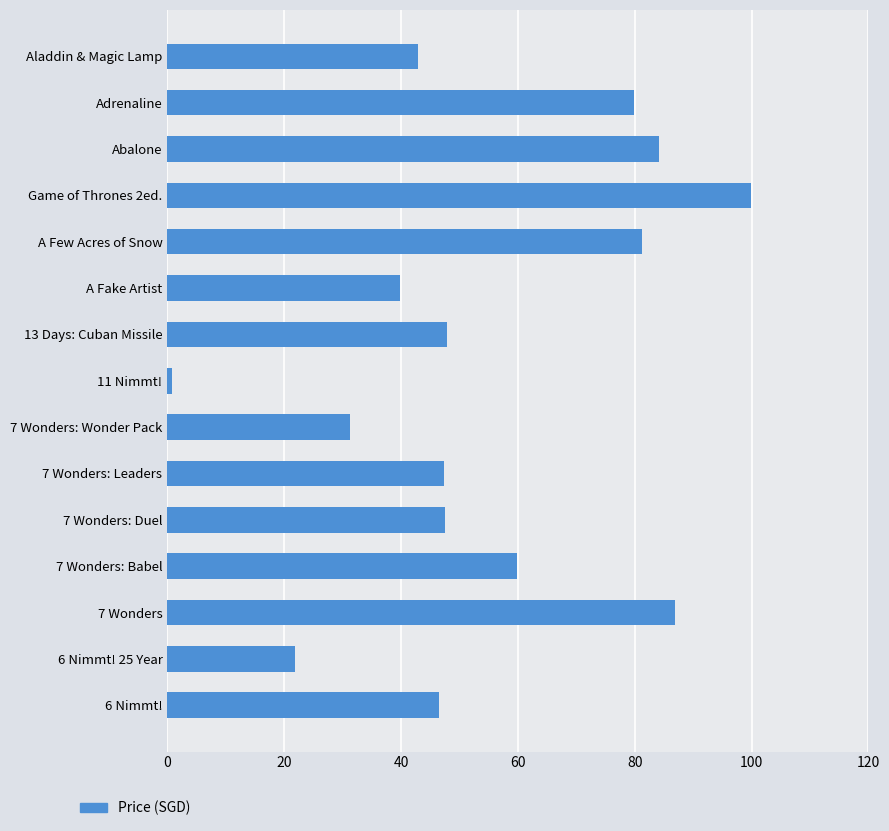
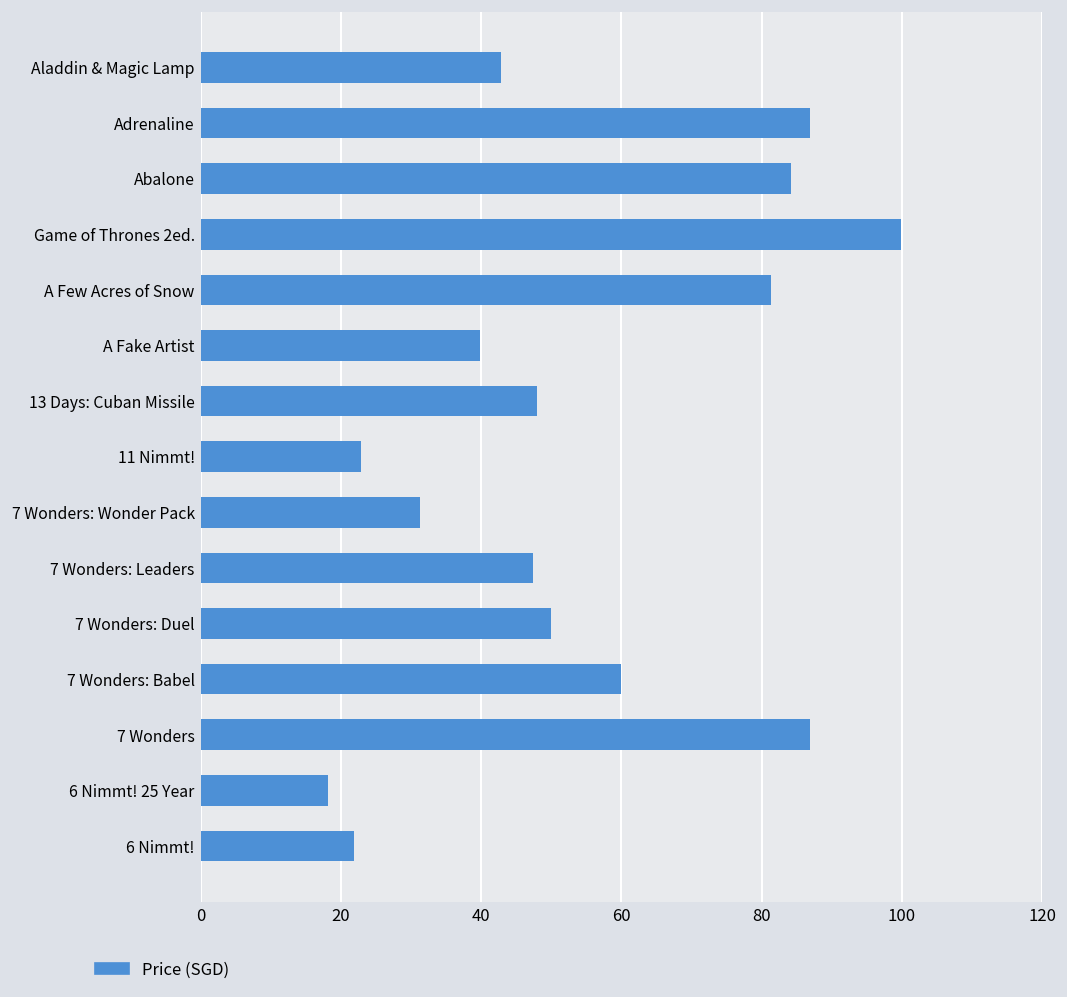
  {
    "Aladdin & Magic Lamp": 43,
-   "Adrenaline": 80,
+   "Adrenaline": 87,
    "Abalone": 84,
    "Game of Thrones 2ed.": 100,
    "A Few Acres of Snow": 81,
    "A Fake Artist": 40,
    "13 Days: Cuban Missile": 48,
-   "11 Nimmt!": 1,
+   "11 Nimmt!": 23,
    "7 Wonders: Wonder Pack": 31,
    "7 Wonders: Leaders": 47,
-   "7 Wonders: Duel": 48,
+   "7 Wonders: Duel": 50,
    "7 Wonders: Babel": 60,
    "7 Wonders": 87,
-   "6 Nimmt! 25 Year": 22,
-   "6 Nimmt!": 47
+   "6 Nimmt! 25 Year": 18,
+   "6 Nimmt!": 22
  }
